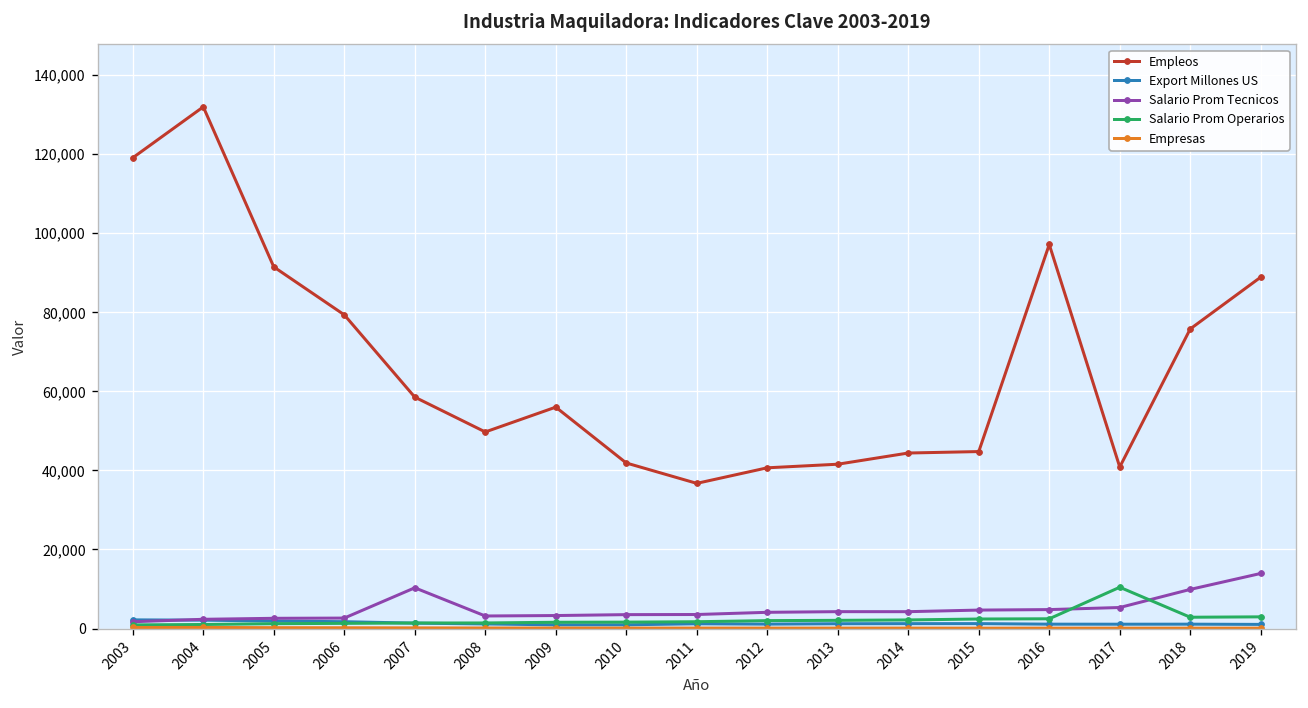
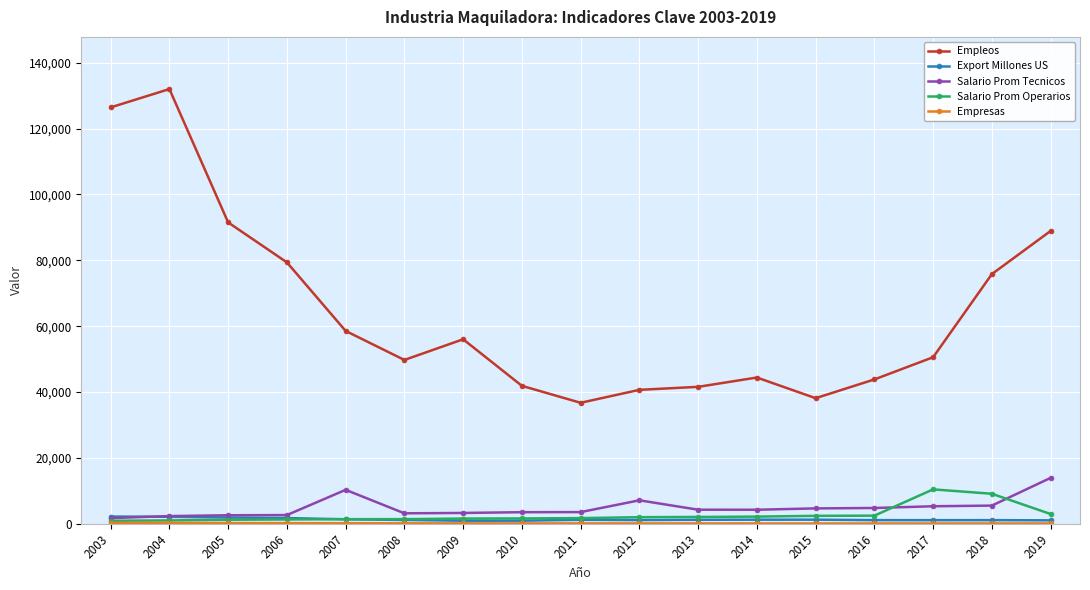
  {
    "Empleos": {
-     "2003": "119,000",
+     "2003": "126,000",
      "2004": "132,000",
      "2005": "91,000",
      "2006": "79,000",
      "2007": "59,000",
      "2008": "50,000",
      "2009": "56,000",
      "2010": "42,000",
      "2011": "37,000",
      "2012": "41,000",
      "2013": "42,000",
      "2014": "44,000",
-     "2015": "45,000",
-     "2016": "97,000",
-     "2017": "41,000",
+     "2015": "38,000",
+     "2016": "44,000",
+     "2017": "51,000",
      "2018": "76,000",
      "2019": "89,000"
    },
    "Export Millones US": {
      "2012": "1,000",
      "2013": "1,000",
      "2014": "1,000",
      "2015": "1,000",
      "2016": "1,000",
      "2017": "1,000",
      "2018": "1,000",
      "2019": "1,000"
    },
    "Salario Prom Tecnicos": {
      "2006": "3,000",
      "2007": "10,000",
      "2008": "3,000",
      "2009": "3,000",
      "2010": "4,000",
      "2011": "4,000",
-     "2012": "4,000",
+     "2012": "7,000",
      "2013": "4,000",
      "2014": "4,000",
      "2015": "5,000",
      "2016": "5,000",
      "2017": "5,000",
-     "2018": "10,000",
+     "2018": "6,000",
      "2019": "14,000"
    },
    "Salario Prom Operarios": {
      "2012": "2,000",
      "2013": "2,000",
      "2014": "2,000",
      "2015": "2,000",
      "2016": "2,000",
      "2017": "10,000",
-     "2018": "3,000",
+     "2018": "9,000",
      "2019": "3,000"
    },
    "Empresas": {
      "2005": "0",
      "2006": "0",
      "2007": "0",
      "2008": "0",
      "2009": "0",
      "2010": "0",
      "2011": "0",
      "2012": "0",
      "2013": "0",
      "2014": "0",
      "2015": "0",
      "2016": "0",
      "2017": "0",
      "2018": "0",
      "2019": "0"
    }
  }
